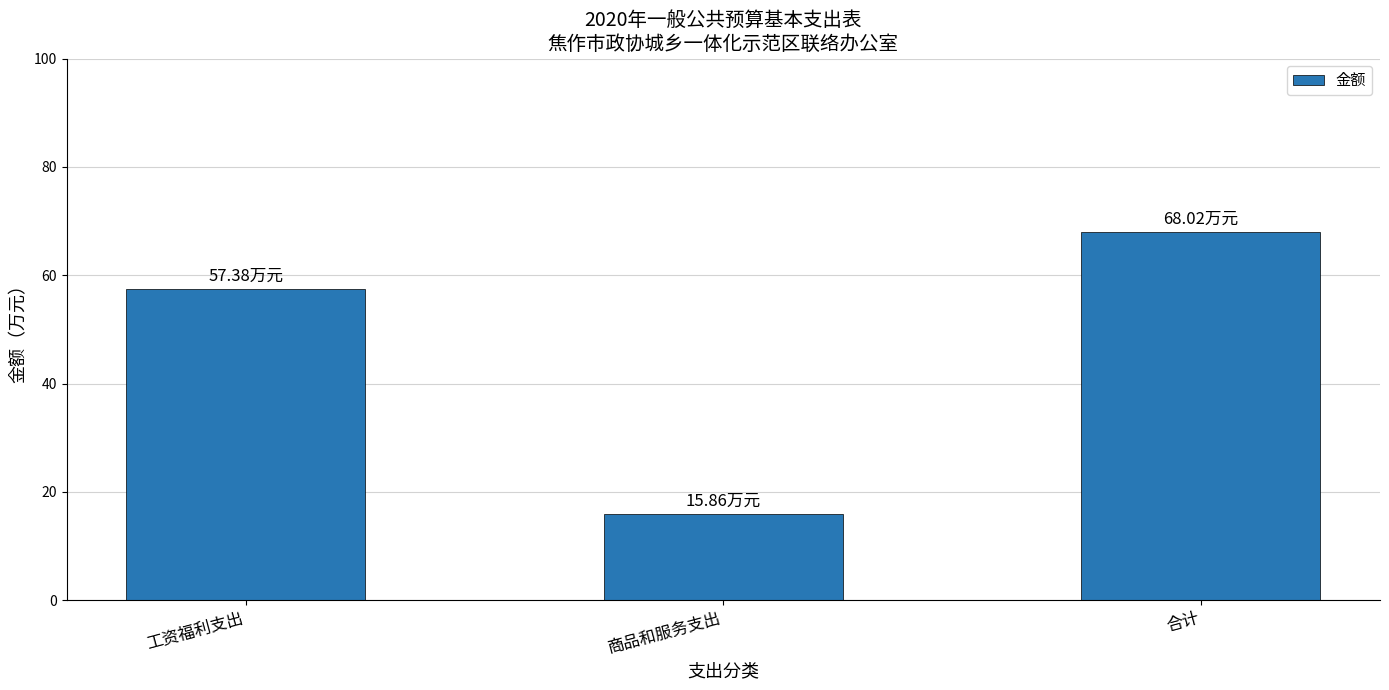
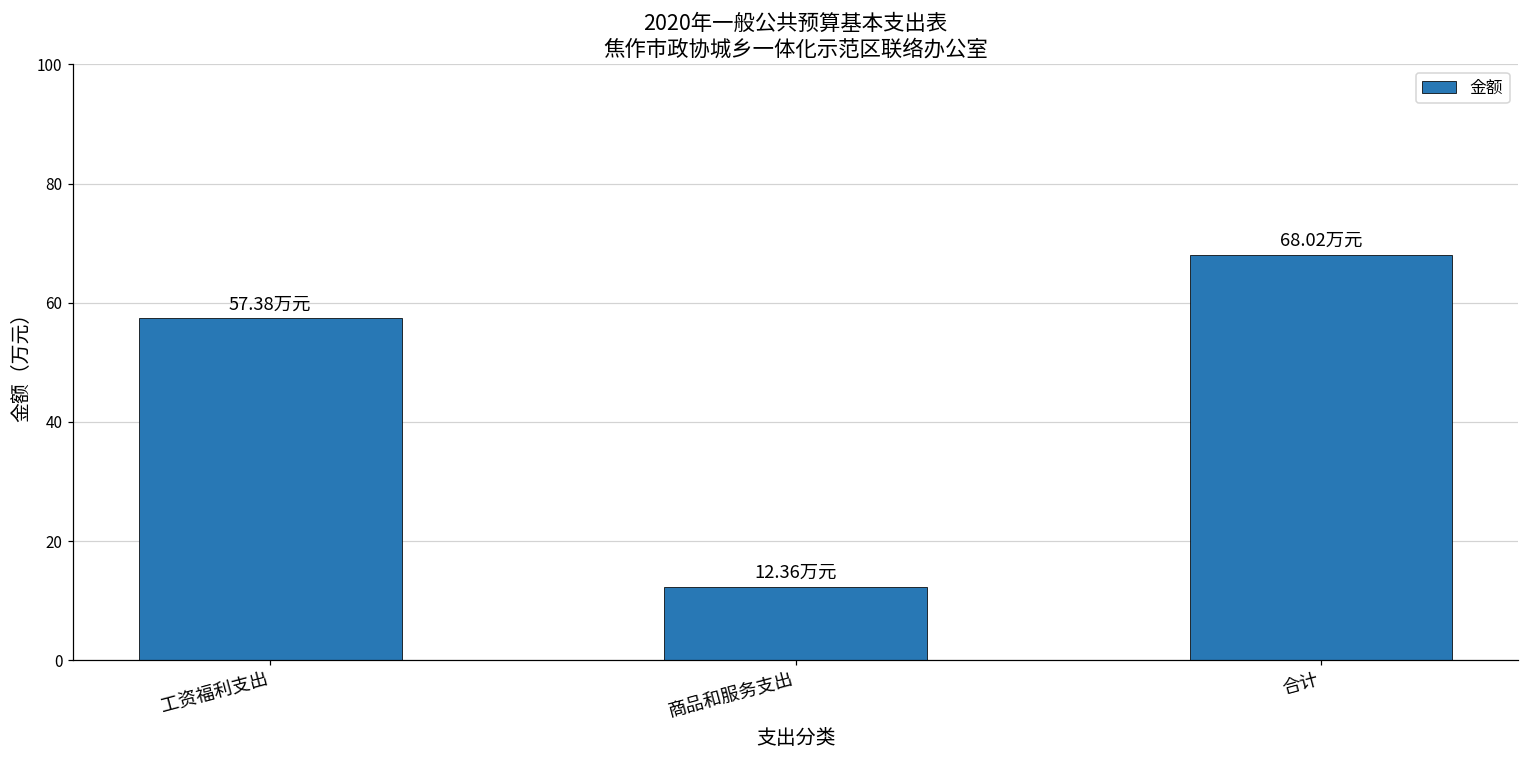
  {
    "工资福利支出": 57.38,
-   "商品和服务支出": 15.86,
+   "商品和服务支出": 12.36,
    "合计": 68.02
  }
